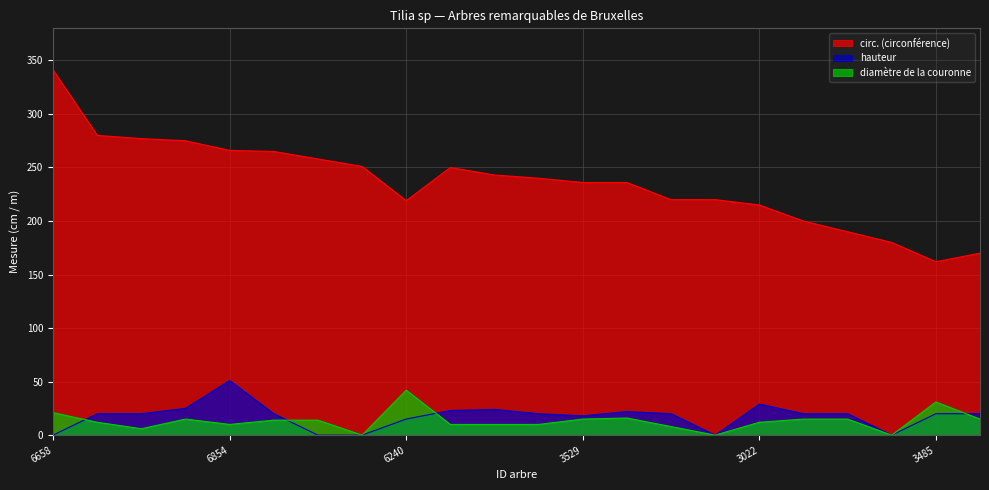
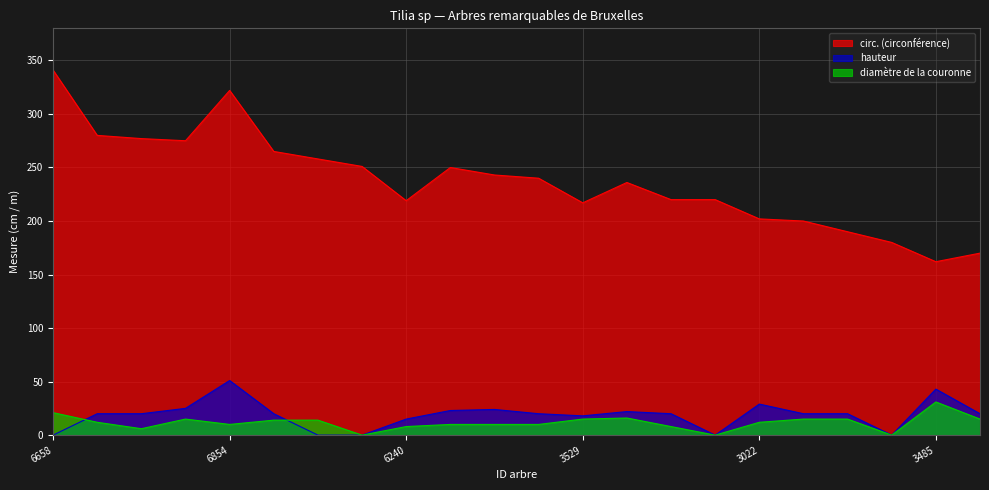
  {
    "circ. (circonférence)": {
      "6658": 341,
-     "6854": 266,
+     "6854": 322,
      "6240": 219,
-     "3529": 236,
-     "3022": 215,
+     "3529": 217,
+     "3022": 202,
      "3485": 162
    },
    "hauteur": {
      "6658": 0,
      "6854": 51,
      "6240": 15,
      "3529": 18,
      "3022": 29,
-     "3485": 20
+     "3485": 43
    },
    "diamètre de la couronne": {
      "6658": 21,
      "6854": 10,
-     "6240": 42,
+     "6240": 8,
      "3529": 15,
      "3022": 12,
      "3485": 31
    }
  }
